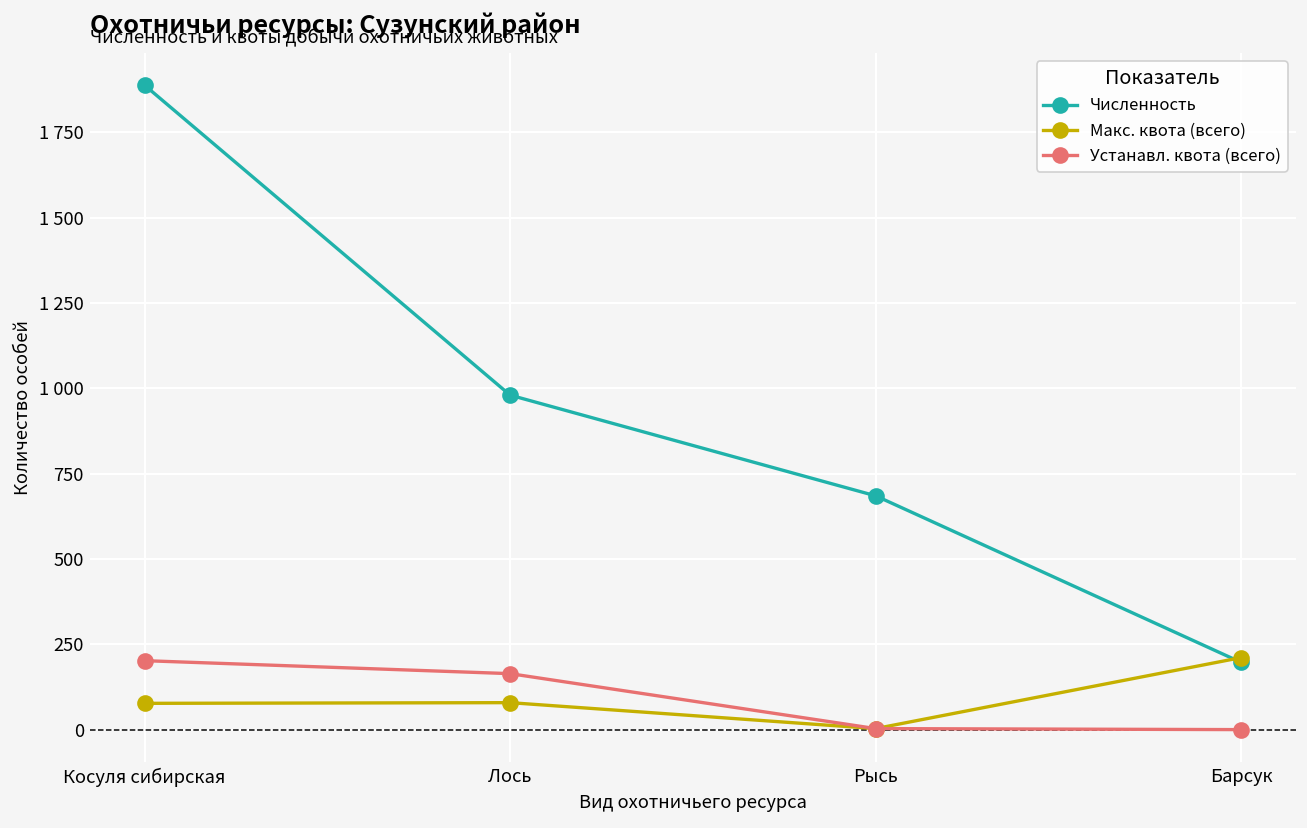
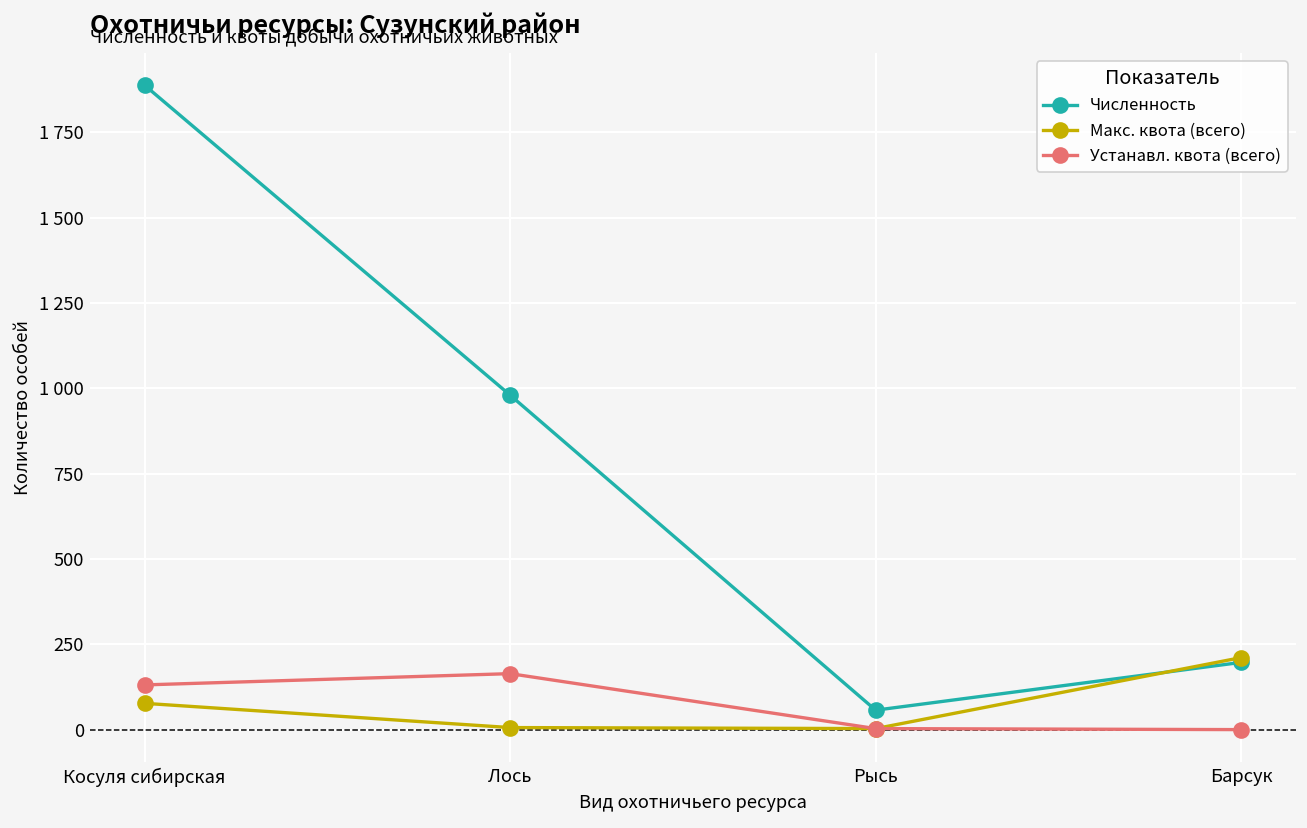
  {
    "Численность": {
      "Косуля сибирская": 1890,
      "Лось": 980,
-     "Рысь": 690,
+     "Рысь": 60,
      "Барсук": 200
    },
    "Макс. квота (всего)": {
      "Косуля сибирская": 80,
-     "Лось": 80,
+     "Лось": 10,
      "Барсук": 210
    },
    "Устанавл. квота (всего)": {
-     "Косуля сибирская": 200,
+     "Косуля сибирская": 130,
      "Лось": 160,
      "Барсук": 0
    }
  }
